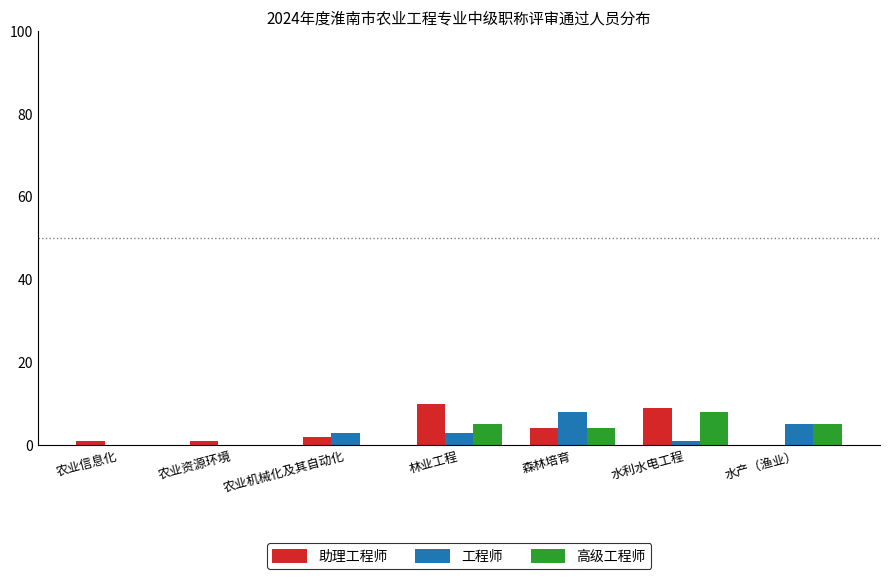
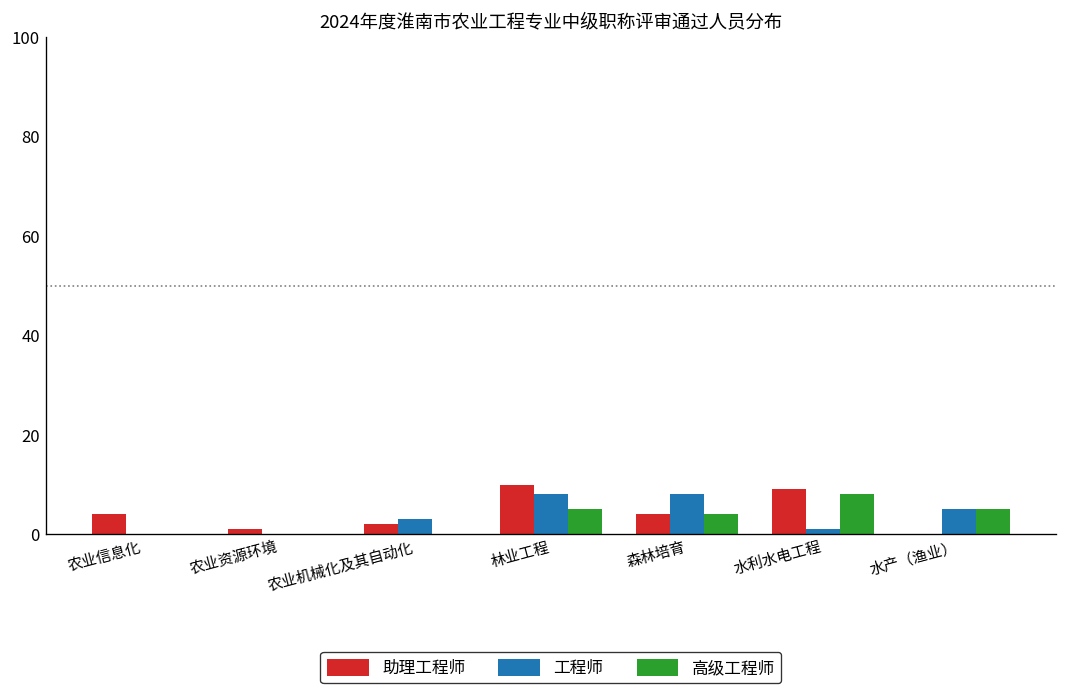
  {
    "助理工程师": {
-     "农业信息化": 1,
+     "农业信息化": 4,
      "农业资源环境": 1,
      "农业机械化及其自动化": 2,
      "林业工程": 10,
      "森林培育": 4,
      "水利水电工程": 9,
      "水产（渔业）": 0
    },
    "工程师": {
      "农业信息化": 0,
      "农业资源环境": 0,
      "农业机械化及其自动化": 3,
-     "林业工程": 3,
+     "林业工程": 8,
      "森林培育": 8,
      "水利水电工程": 1,
      "水产（渔业）": 5
    },
    "高级工程师": {
      "农业信息化": 0,
      "农业资源环境": 0,
      "农业机械化及其自动化": 0,
      "林业工程": 5,
      "森林培育": 4,
      "水利水电工程": 8,
      "水产（渔业）": 5
    }
  }
